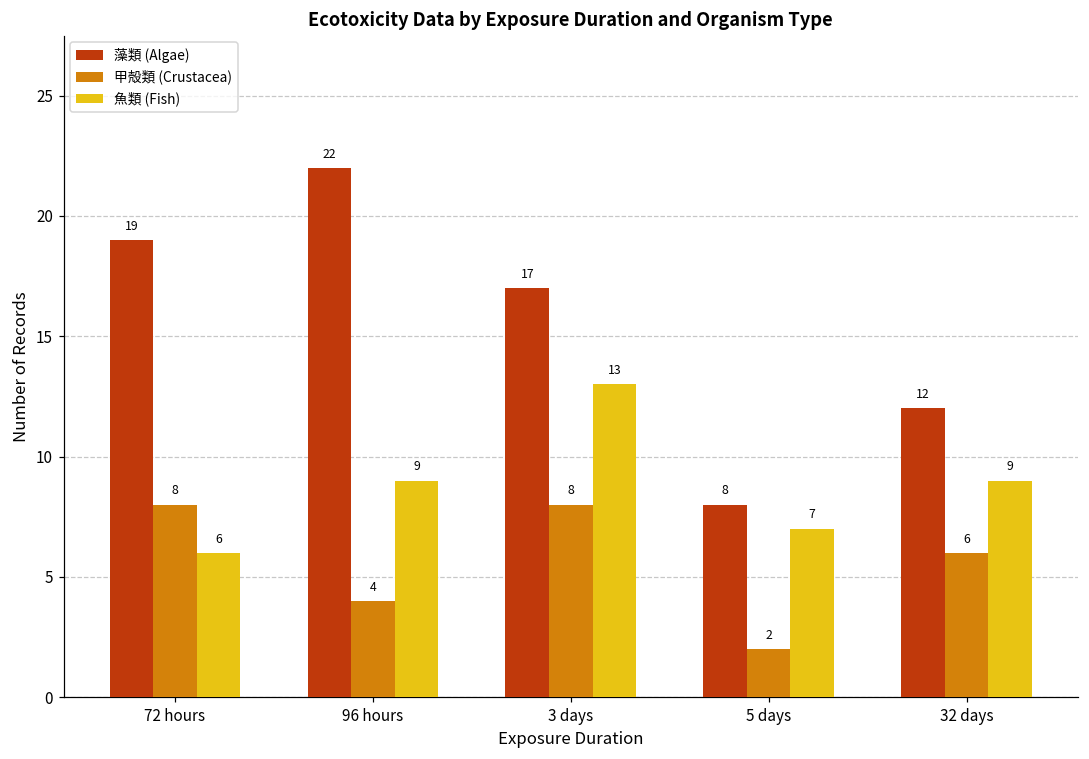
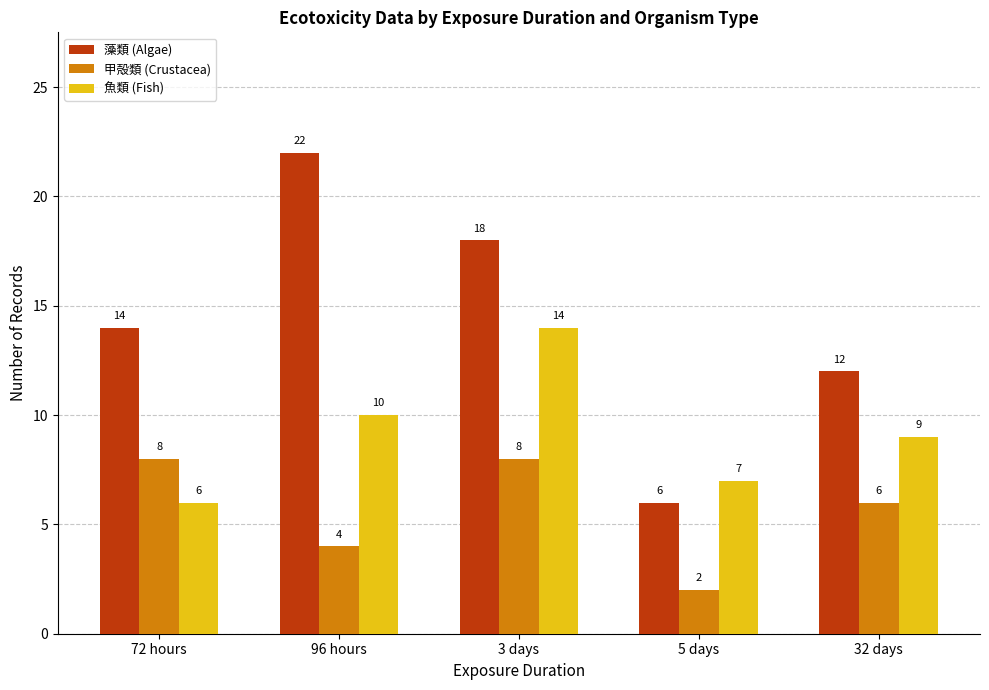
  {
    "藻類 (Algae)": {
-     "72 hours": 19,
+     "72 hours": 14,
      "96 hours": 22,
-     "3 days": 17,
-     "5 days": 8,
+     "3 days": 18,
+     "5 days": 6,
      "32 days": 12
    },
    "甲殻類 (Crustacea)": {
      "72 hours": 8,
      "96 hours": 4,
      "3 days": 8,
      "5 days": 2,
      "32 days": 6
    },
    "魚類 (Fish)": {
      "72 hours": 6,
-     "96 hours": 9,
-     "3 days": 13,
+     "96 hours": 10,
+     "3 days": 14,
      "5 days": 7,
      "32 days": 9
    }
  }
